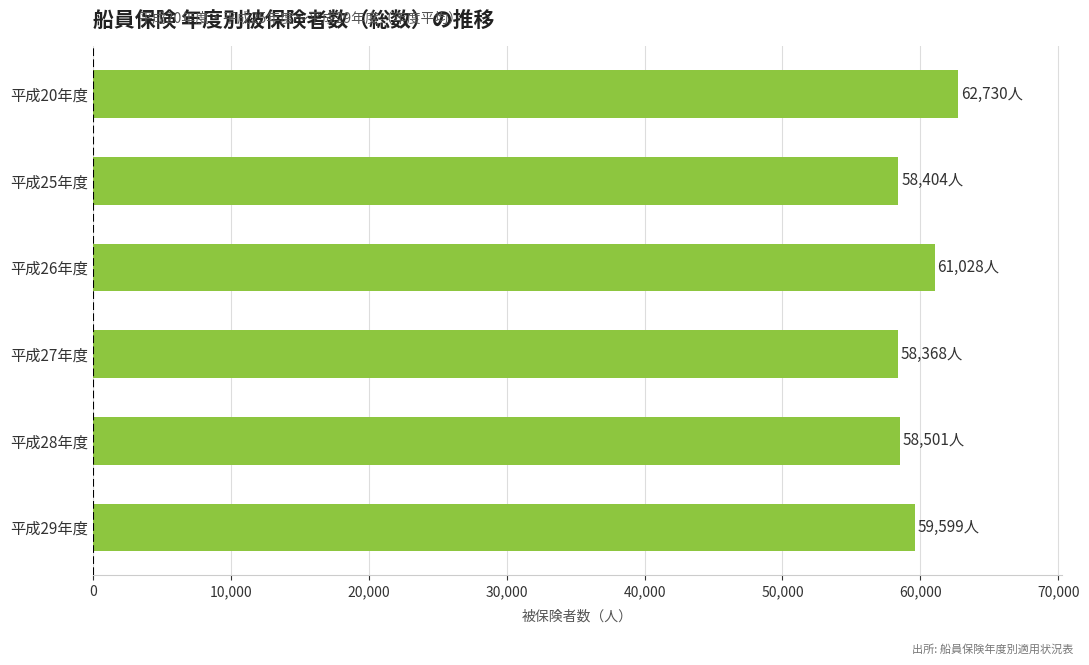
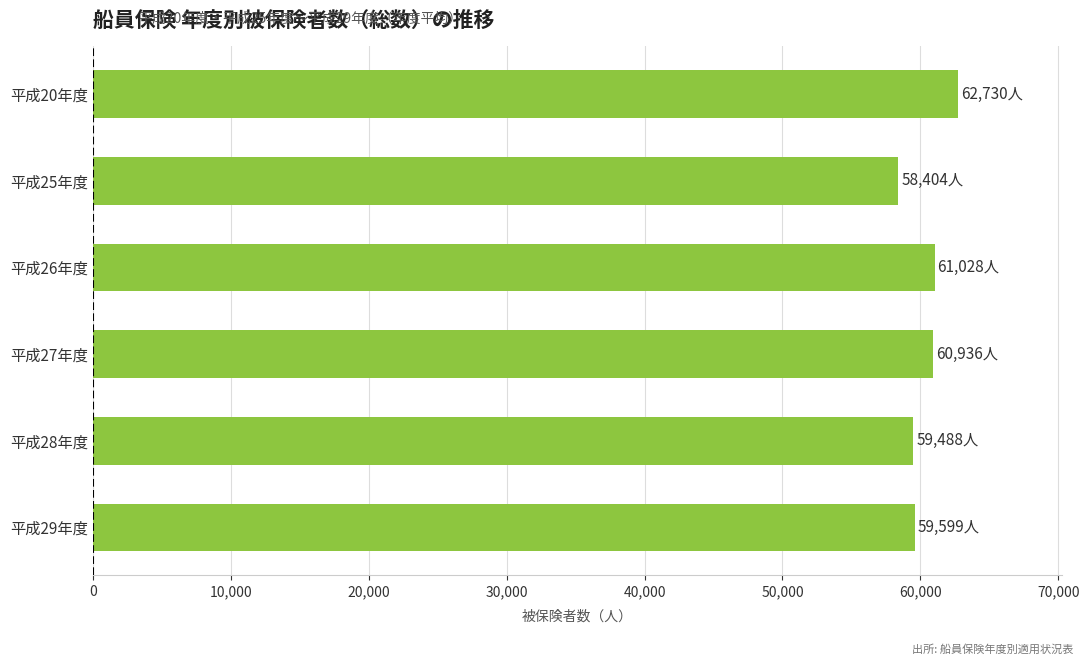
  {
    "平成20年度": "62,730人",
    "平成25年度": "58,404人",
    "平成26年度": "61,028人",
-   "平成27年度": "58,368人",
-   "平成28年度": "58,501人",
+   "平成27年度": "60,936人",
+   "平成28年度": "59,488人",
    "平成29年度": "59,599人"
  }
